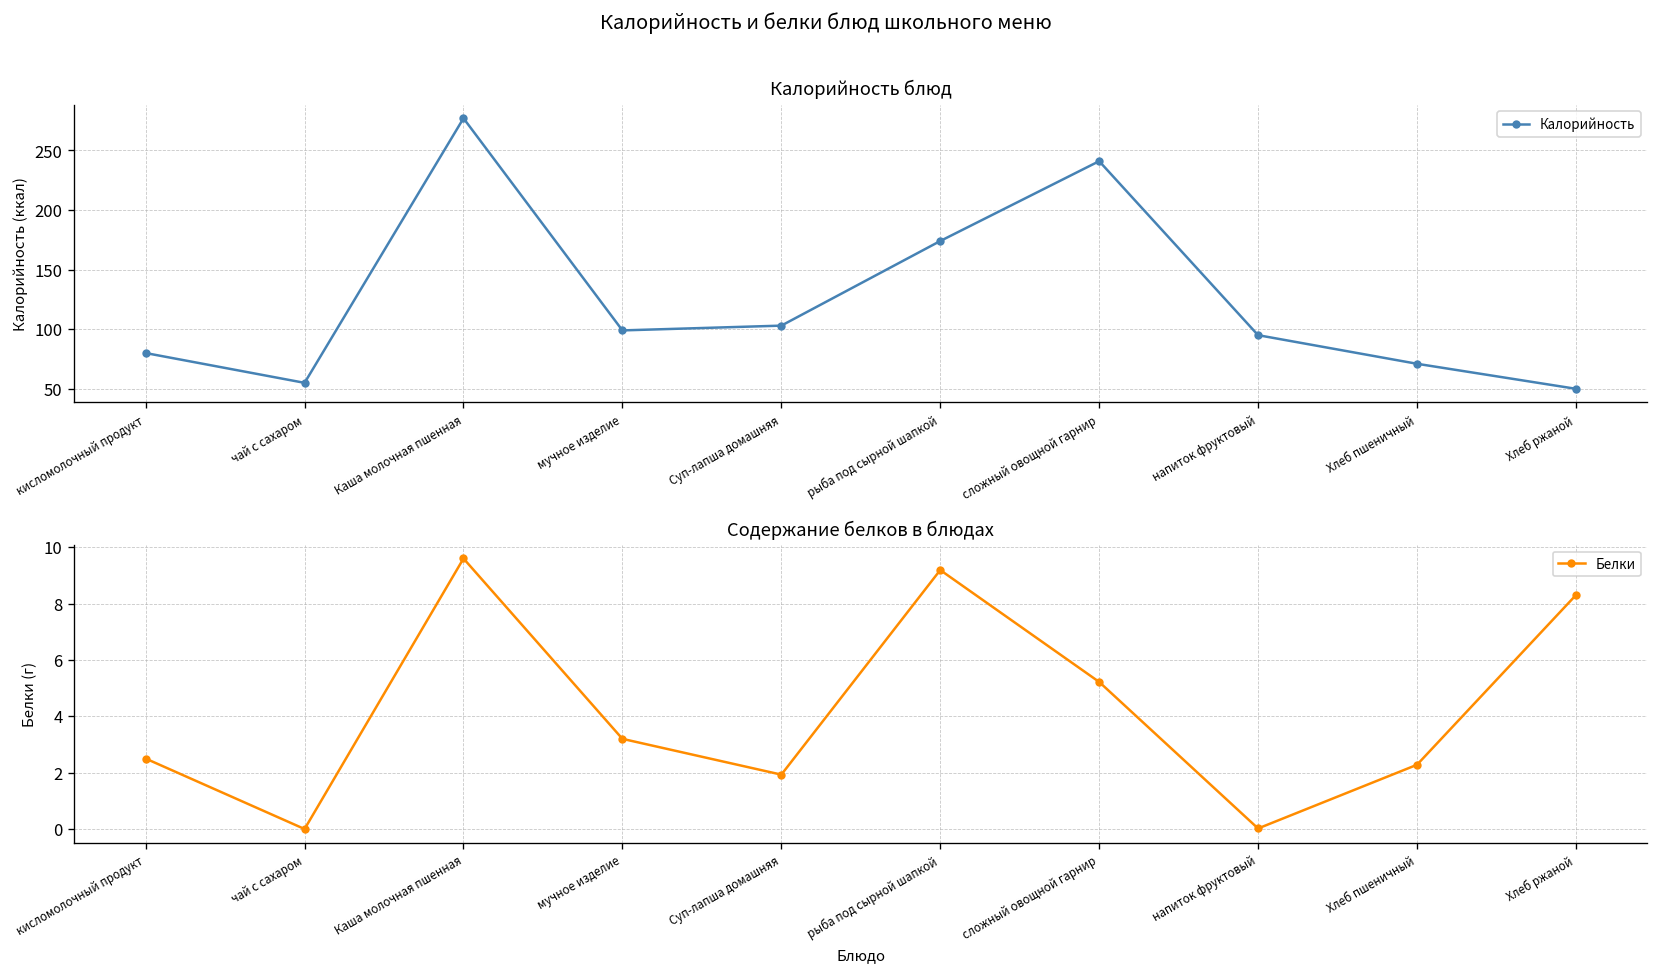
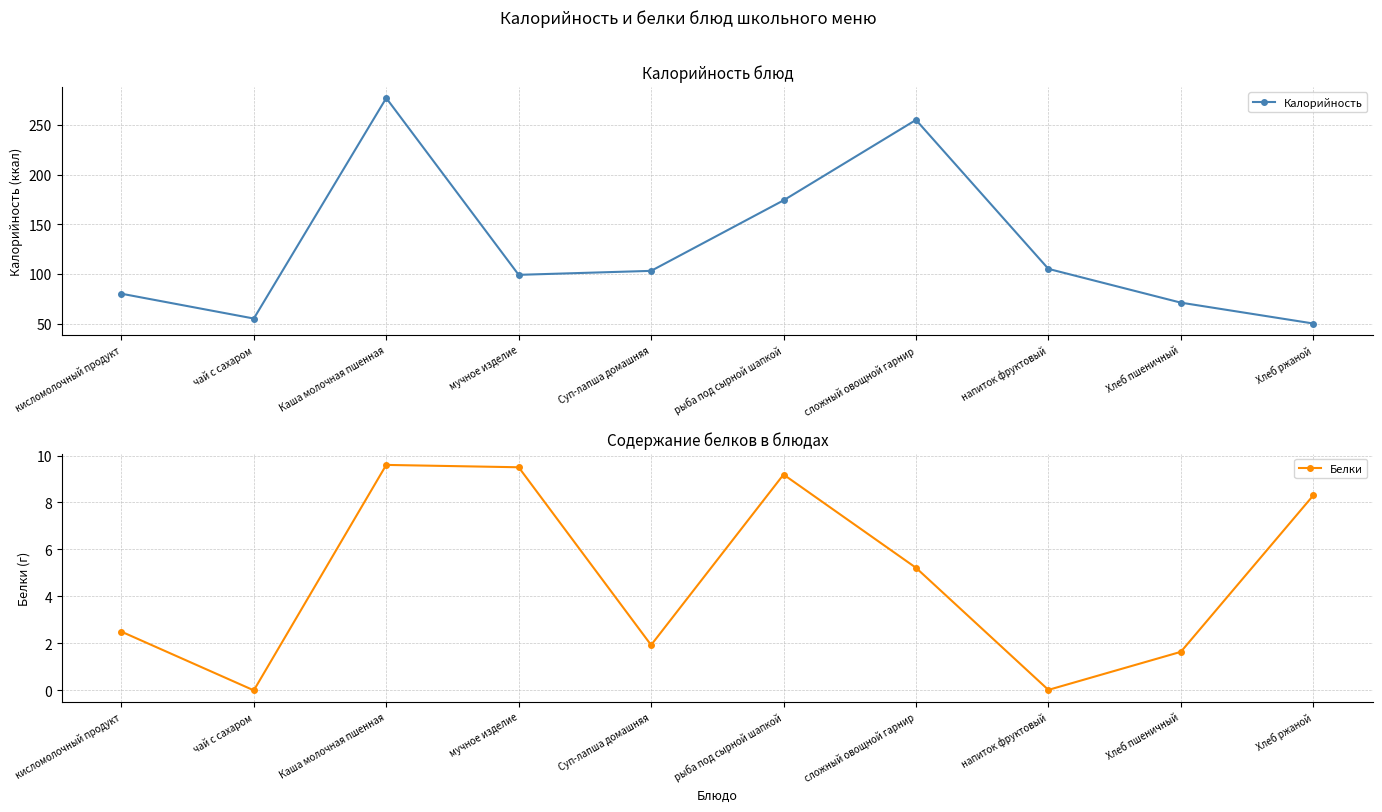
  {
    "Калорийность блюд": {
      "кисломолочный продукт": 80,
      "чай с сахаром": 60,
      "Каша молочная пшенная": 280,
      "мучное изделие": 100,
      "Суп-лапша домашняя": 100,
      "рыба под сырной шапкой": 170,
-     "сложный овощной гарнир": 240,
-     "напиток фруктовый": 100,
+     "сложный овощной гарнир": 260,
+     "напиток фруктовый": 110,
      "Хлеб пшеничный": 70,
      "Хлеб ржаной": 50
    },
    "Содержание белков в блюдах": {
      "кисломолочный продукт": 2.5,
      "чай с сахаром": 0.0,
      "Каша молочная пшенная": 9.6,
-     "мучное изделие": 3.2,
+     "мучное изделие": 9.5,
      "Суп-лапша домашняя": 1.9,
      "рыба под сырной шапкой": 9.2,
      "сложный овощной гарнир": 5.2,
      "напиток фруктовый": 0.0,
-     "Хлеб пшеничный": 2.3,
+     "Хлеб пшеничный": 1.6,
      "Хлеб ржаной": 8.3
    }
  }
